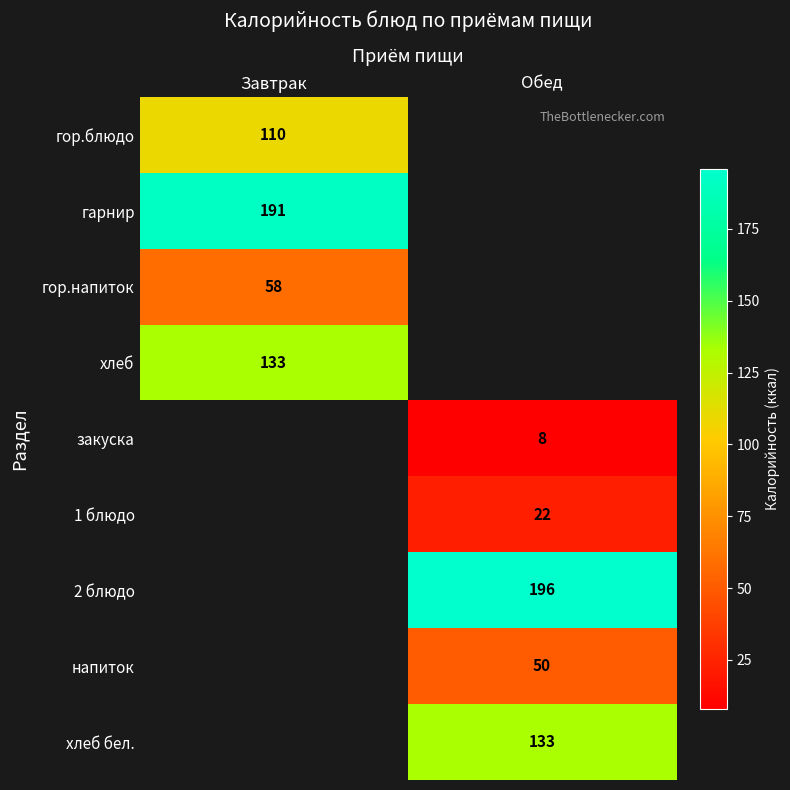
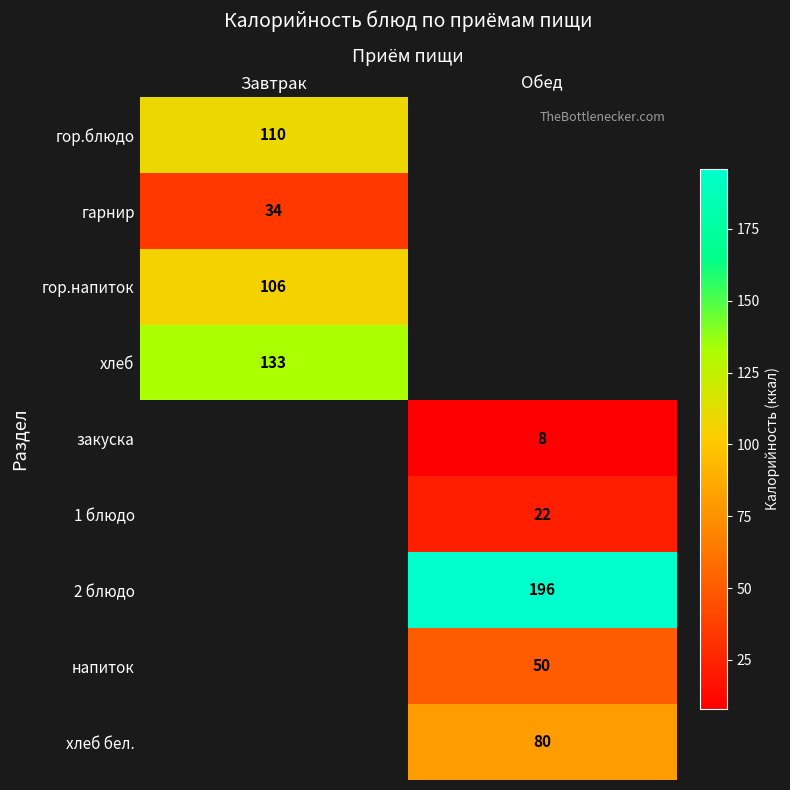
  {
    "гор.блюдо": {
      "Завтрак": 110
    },
    "гарнир": {
-     "Завтрак": 191
+     "Завтрак": 34
    },
    "гор.напиток": {
-     "Завтрак": 58
+     "Завтрак": 106
    },
    "хлеб": {
      "Завтрак": 133
    },
    "закуска": {
      "Обед": 8
    },
    "1 блюдо": {
      "Обед": 22
    },
    "2 блюдо": {
      "Обед": 196
    },
    "напиток": {
      "Обед": 50
    },
    "хлеб бел.": {
-     "Обед": 133
+     "Обед": 80
    }
  }
